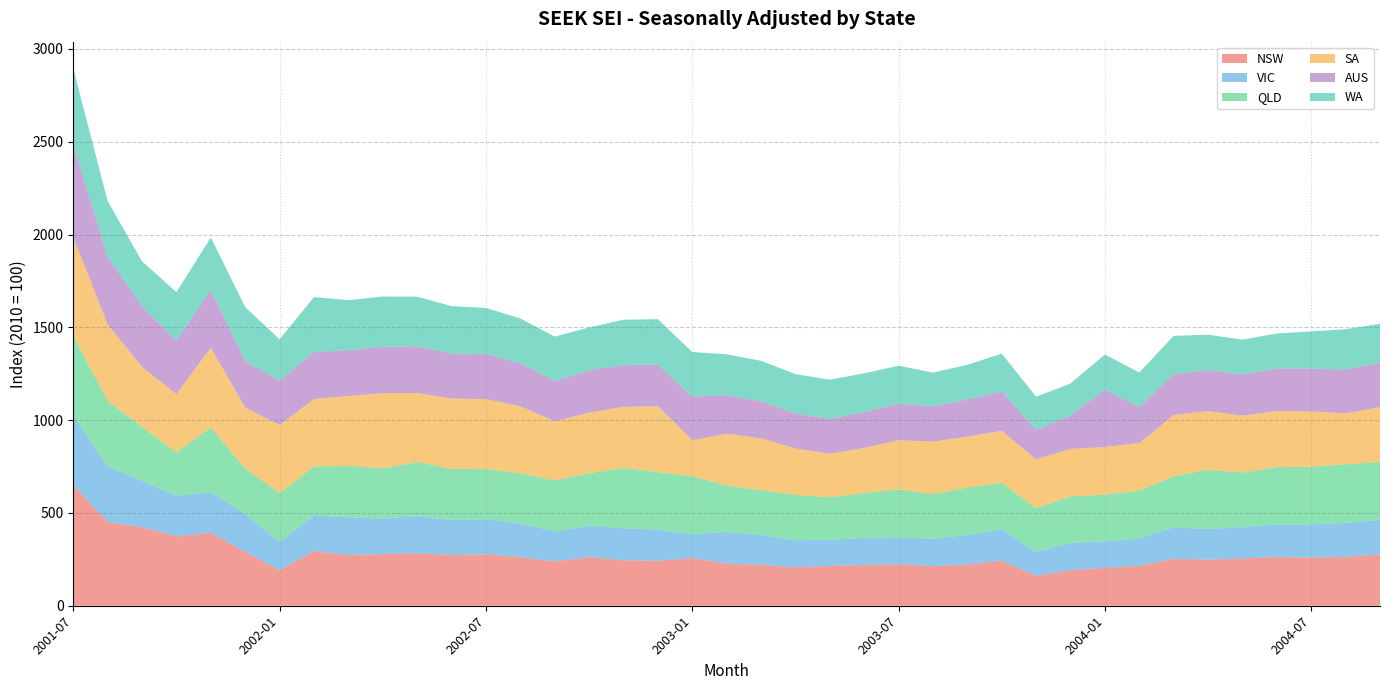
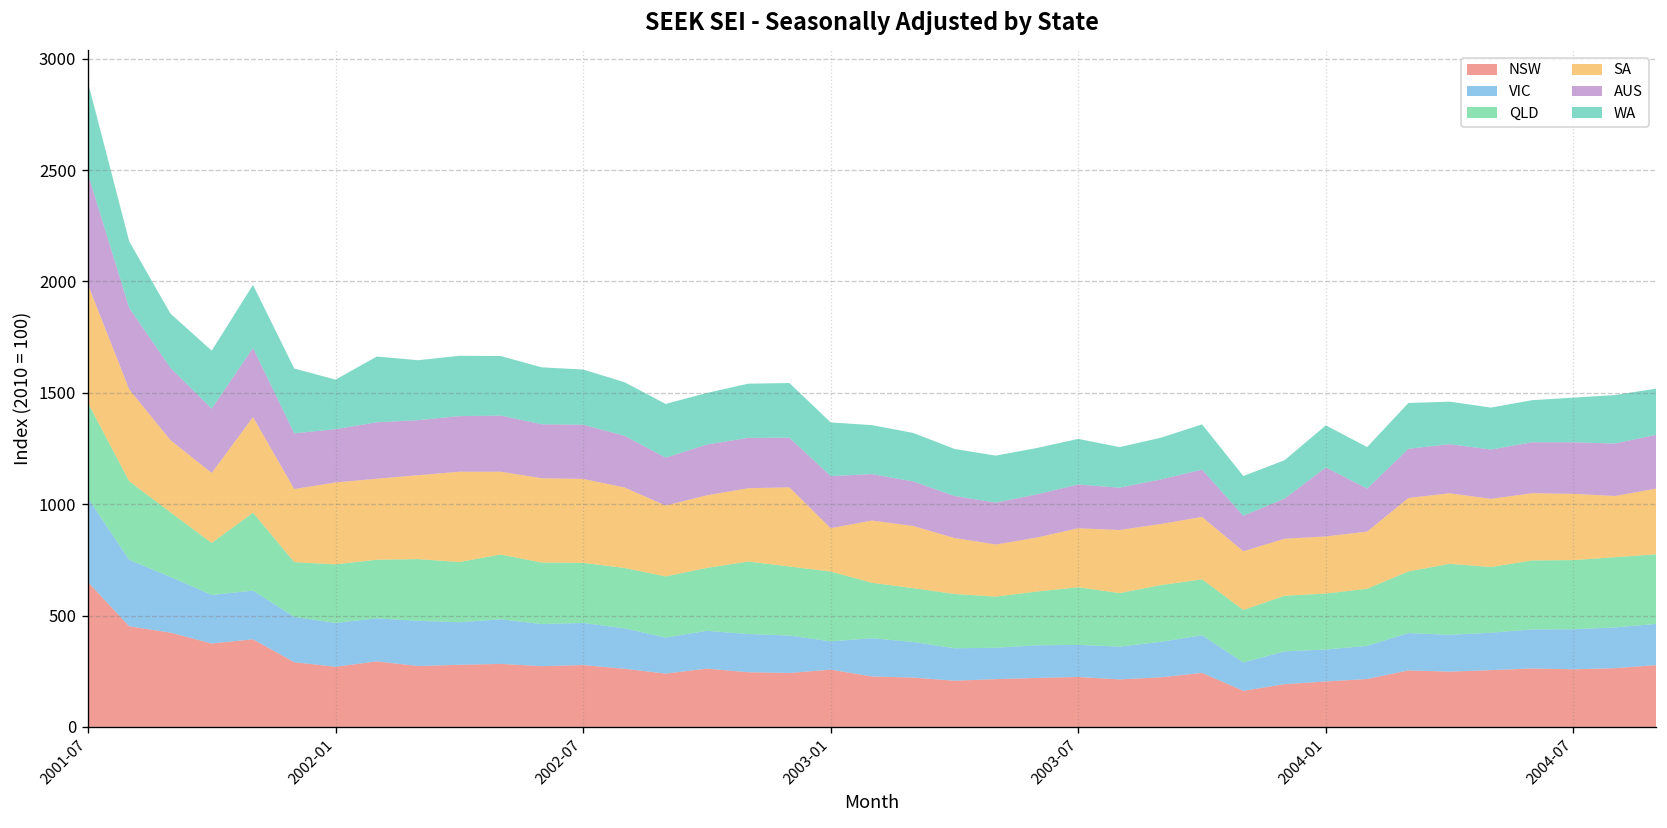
  {
    "NSW": {
      "2001-07": 650,
-     "2002-01": 190,
+     "2002-01": 270,
      "2002-07": 280,
      "2003-01": 260,
      "2003-07": 220,
      "2004-01": 200,
      "2004-07": 260
    },
    "VIC": {
      "2001-07": 380,
-     "2002-01": 150,
+     "2002-01": 200,
      "2002-07": 190,
      "2003-01": 130,
      "2003-07": 140,
      "2004-01": 140,
      "2004-07": 180
    },
    "SA": {
      "2001-07": 530,
      "2002-01": 370,
      "2002-07": 380,
      "2003-01": 190,
      "2003-07": 270,
      "2004-01": 260,
      "2004-07": 300
    },
    "AUS": {
      "2001-07": 500,
      "2002-01": 240,
      "2002-07": 240,
      "2003-01": 230,
      "2003-07": 200,
      "2004-01": 310,
      "2004-07": 230
    }
  }
